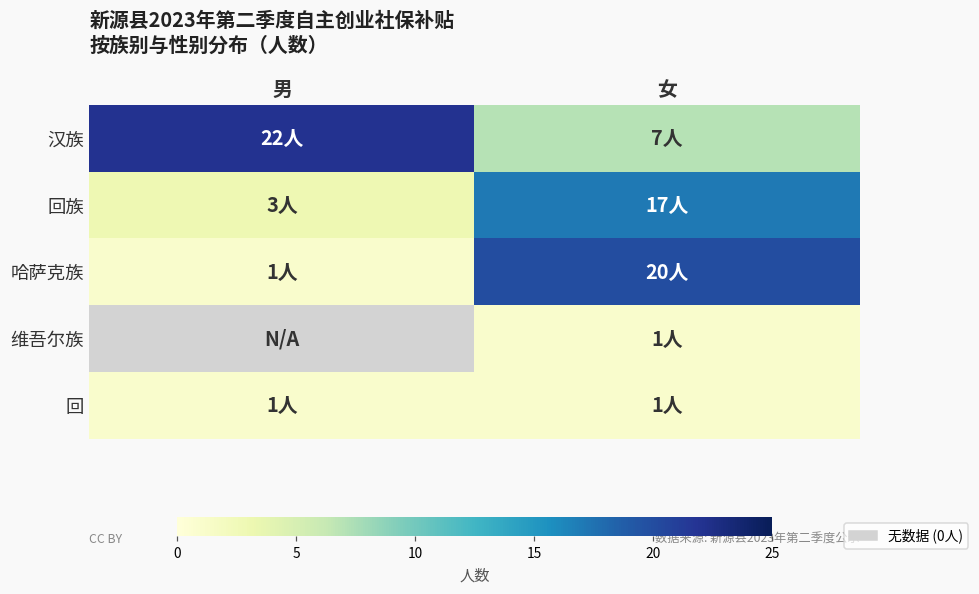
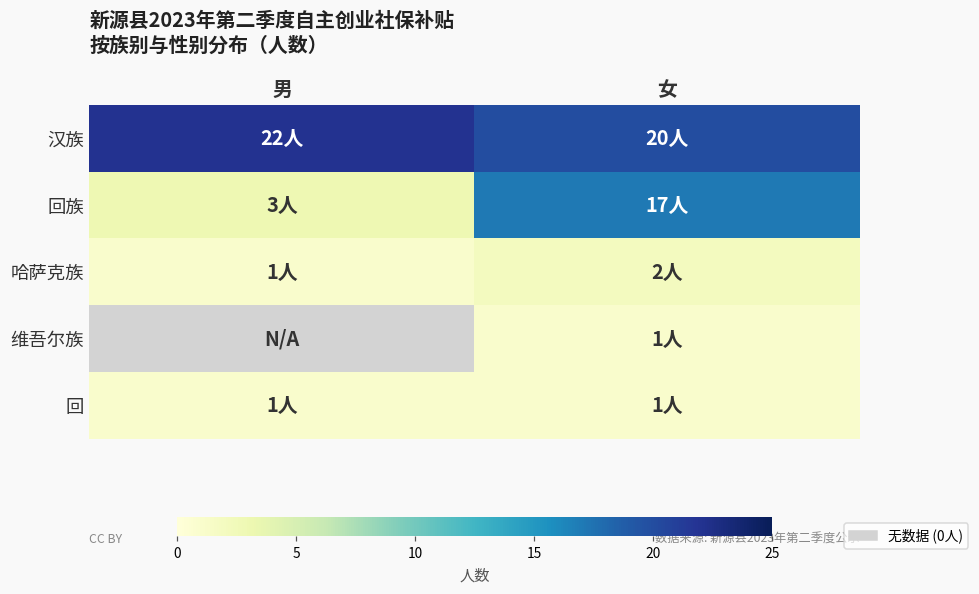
  {
    "汉族": {
      "男": "22人",
-     "女": "7人"
+     "女": "20人"
    },
    "回族": {
      "男": "3人",
      "女": "17人"
    },
    "哈萨克族": {
      "男": "1人",
-     "女": "20人"
+     "女": "2人"
    },
    "维吾尔族": {
      "女": "1人"
    },
    "回": {
      "男": "1人",
      "女": "1人"
    }
  }
